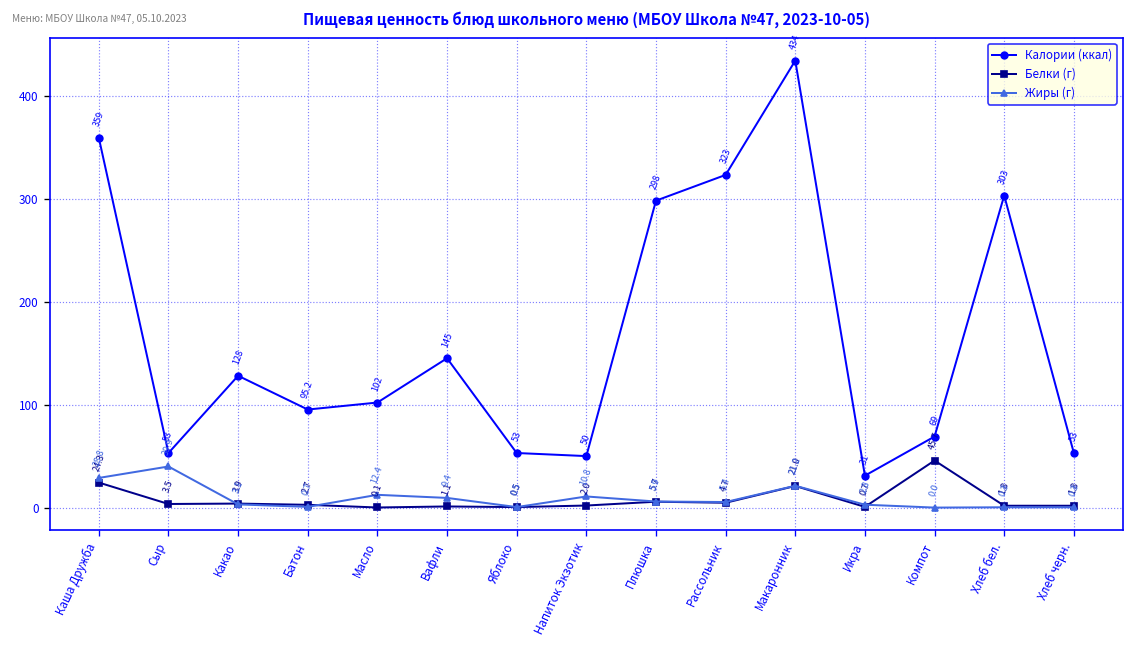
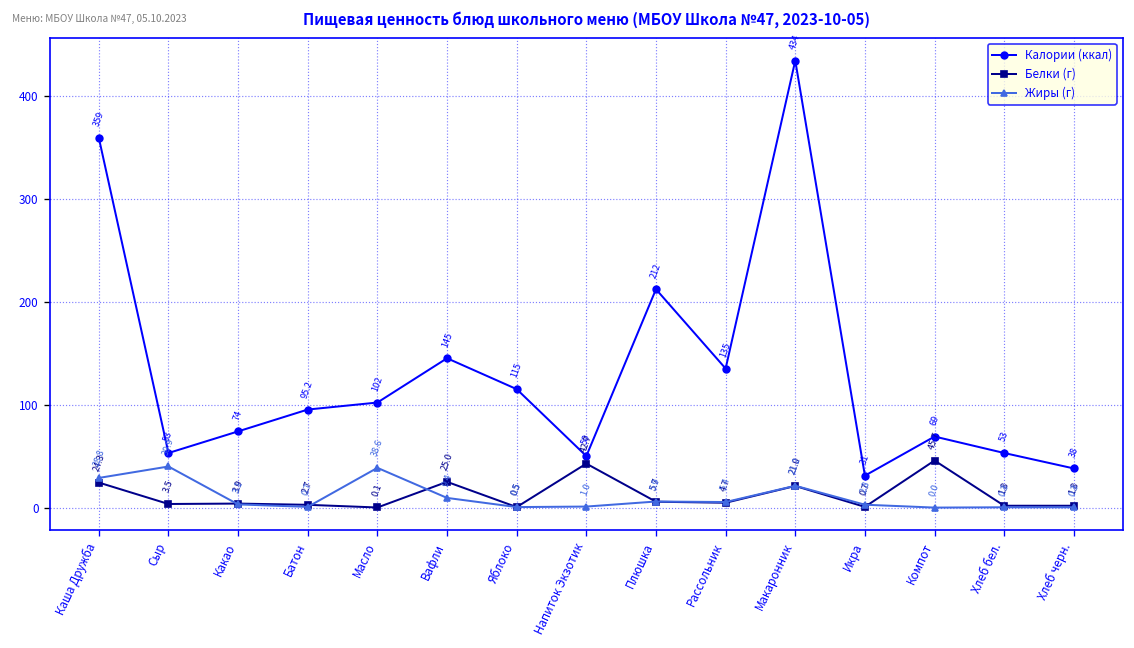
  {
    "Калории (ккал)": {
      "Каша Дружба": 359,
-     "Какао": 128,
+     "Какао": 74,
      "Батон": 95.2,
      "Масло": 102,
      "Вафли": 145,
-     "Яблоко": 53,
-     "Плюшка": 298,
-     "Рассольник": 323,
+     "Яблоко": 115,
+     "Плюшка": 212,
+     "Рассольник": 135,
      "Макаронник": 434,
      "Икра": 31,
      "Компот": 69,
-     "Хлеб бел.": 303,
-     "Хлеб черн.": 53
+     "Хлеб бел.": 53,
+     "Хлеб черн.": 38
    },
    "Белки (г)": {
      "Сыр": 3.5,
      "Масло": 0.1,
-     "Вафли": 1.1,
-     "Напиток Экзотик": 2.0
+     "Вафли": 25.0,
+     "Напиток Экзотик": 42.7
    },
    "Жиры (г)": {
-     "Масло": 12.4,
-     "Напиток Экзотик": 10.8,
+     "Масло": 38.6,
+     "Напиток Экзотик": 1.0,
      "Компот": 0.0
    }
  }
